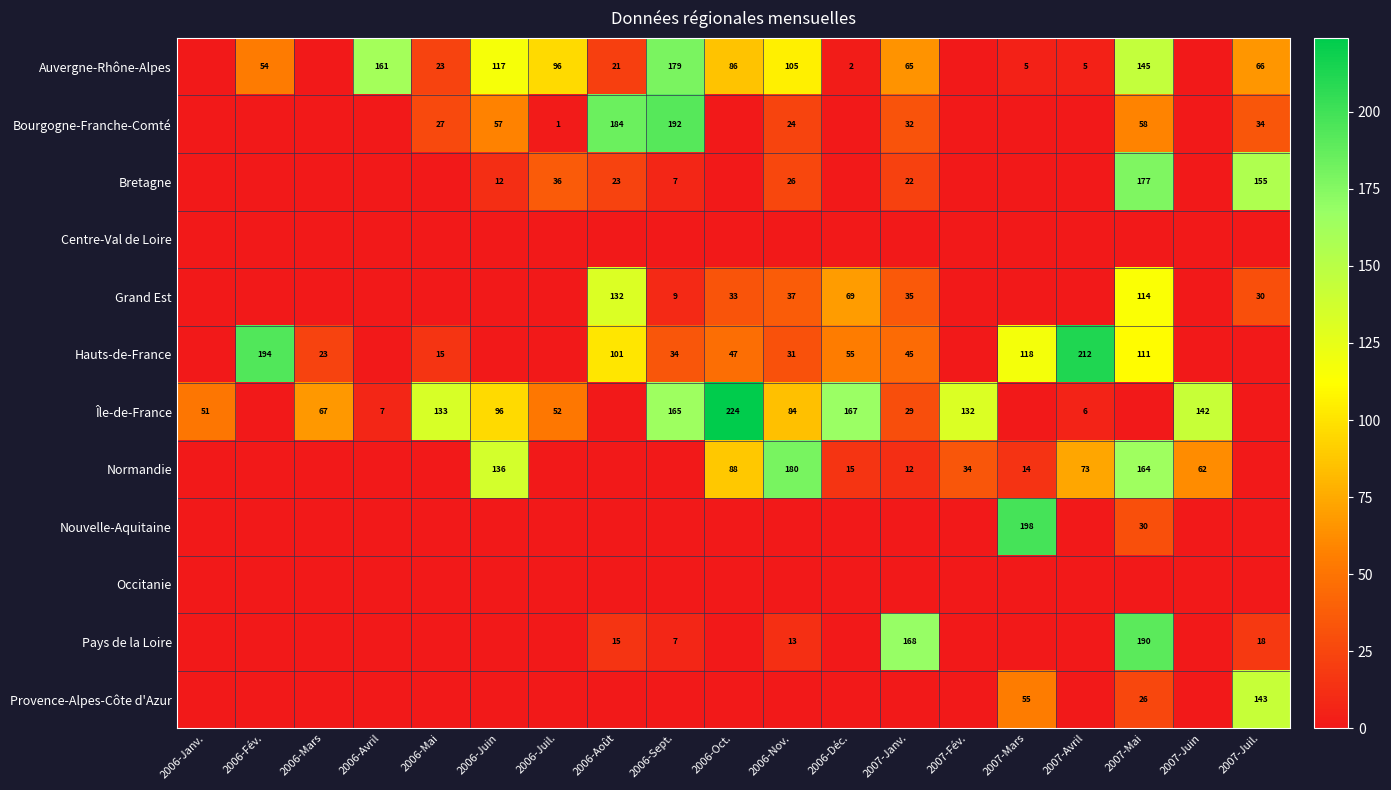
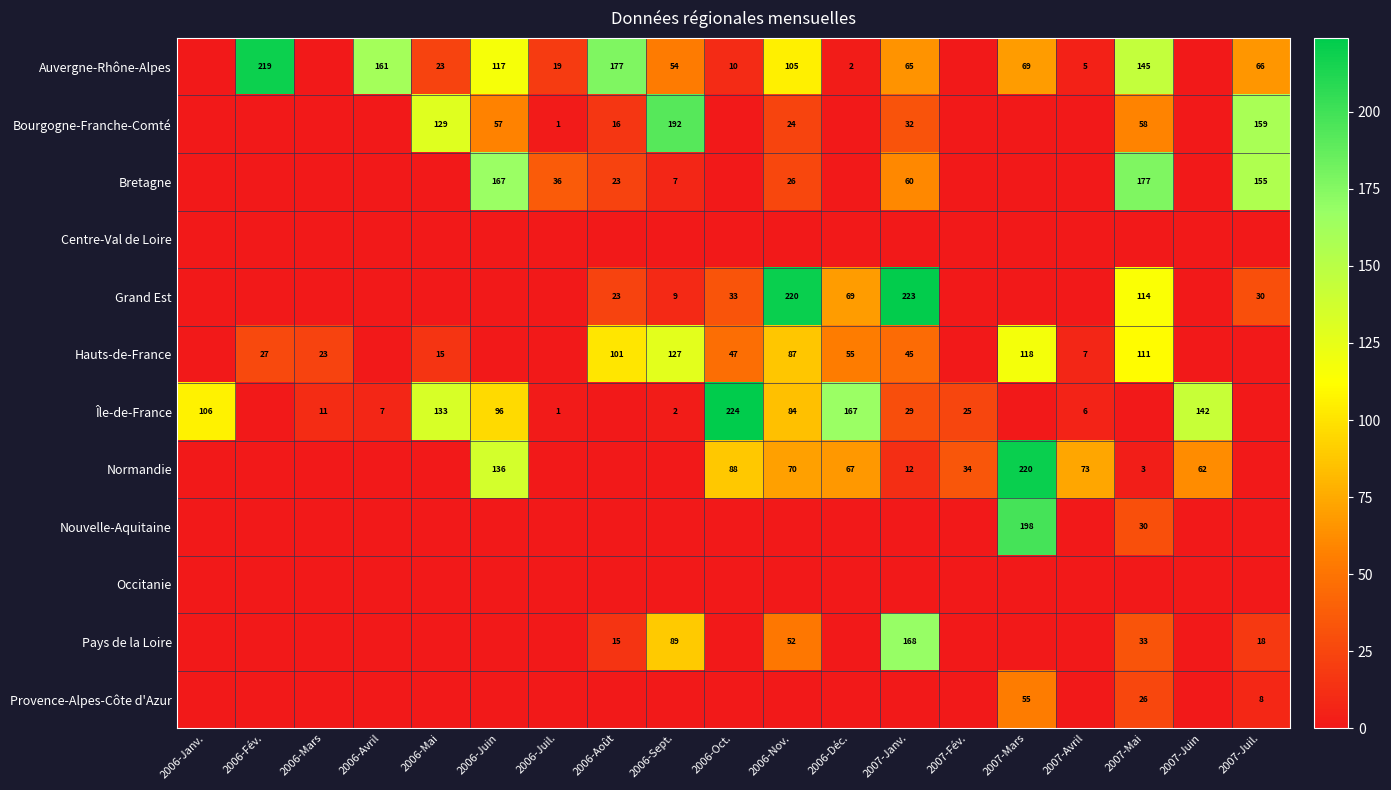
  {
    "Auvergne-Rhône-Alpes": {
-     "2006-Fév.": 54,
+     "2006-Fév.": 219,
      "2006-Avril": 161,
      "2006-Mai": 23,
      "2006-Juin": 117,
-     "2006-Juil.": 96,
-     "2006-Août": 21,
-     "2006-Sept.": 179,
-     "2006-Oct.": 86,
+     "2006-Juil.": 19,
+     "2006-Août": 177,
+     "2006-Sept.": 54,
+     "2006-Oct.": 10,
      "2006-Nov.": 105,
      "2006-Déc.": 2,
      "2007-Janv.": 65,
-     "2007-Mars": 5,
+     "2007-Mars": 69,
      "2007-Avril": 5,
      "2007-Mai": 145,
      "2007-Juil.": 66
    },
    "Bourgogne-Franche-Comté": {
-     "2006-Mai": 27,
+     "2006-Mai": 129,
      "2006-Juin": 57,
      "2006-Juil.": 1,
-     "2006-Août": 184,
+     "2006-Août": 16,
      "2006-Sept.": 192,
      "2006-Nov.": 24,
      "2007-Janv.": 32,
      "2007-Mai": 58,
-     "2007-Juil.": 34
+     "2007-Juil.": 159
    },
    "Bretagne": {
-     "2006-Juin": 12,
+     "2006-Juin": 167,
      "2006-Juil.": 36,
      "2006-Août": 23,
      "2006-Sept.": 7,
      "2006-Nov.": 26,
-     "2007-Janv.": 22,
+     "2007-Janv.": 60,
      "2007-Mai": 177,
      "2007-Juil.": 155
    },
    "Grand Est": {
-     "2006-Août": 132,
+     "2006-Août": 23,
      "2006-Sept.": 9,
      "2006-Oct.": 33,
-     "2006-Nov.": 37,
+     "2006-Nov.": 220,
      "2006-Déc.": 69,
-     "2007-Janv.": 35,
+     "2007-Janv.": 223,
      "2007-Mai": 114,
      "2007-Juil.": 30
    },
    "Hauts-de-France": {
-     "2006-Fév.": 194,
+     "2006-Fév.": 27,
      "2006-Mars": 23,
      "2006-Mai": 15,
      "2006-Août": 101,
-     "2006-Sept.": 34,
+     "2006-Sept.": 127,
      "2006-Oct.": 47,
-     "2006-Nov.": 31,
+     "2006-Nov.": 87,
      "2006-Déc.": 55,
      "2007-Janv.": 45,
      "2007-Mars": 118,
-     "2007-Avril": 212,
+     "2007-Avril": 7,
      "2007-Mai": 111
    },
    "Île-de-France": {
-     "2006-Janv.": 51,
-     "2006-Mars": 67,
+     "2006-Janv.": 106,
+     "2006-Mars": 11,
      "2006-Avril": 7,
      "2006-Mai": 133,
      "2006-Juin": 96,
-     "2006-Juil.": 52,
-     "2006-Sept.": 165,
+     "2006-Juil.": 1,
+     "2006-Sept.": 2,
      "2006-Oct.": 224,
      "2006-Nov.": 84,
      "2006-Déc.": 167,
      "2007-Janv.": 29,
-     "2007-Fév.": 132,
+     "2007-Fév.": 25,
      "2007-Avril": 6,
      "2007-Juin": 142
    },
    "Normandie": {
      "2006-Juin": 136,
      "2006-Oct.": 88,
-     "2006-Nov.": 180,
-     "2006-Déc.": 15,
+     "2006-Nov.": 70,
+     "2006-Déc.": 67,
      "2007-Janv.": 12,
      "2007-Fév.": 34,
-     "2007-Mars": 14,
+     "2007-Mars": 220,
      "2007-Avril": 73,
-     "2007-Mai": 164,
+     "2007-Mai": 3,
      "2007-Juin": 62
    },
    "Nouvelle-Aquitaine": {
      "2007-Mars": 198,
      "2007-Mai": 30
    },
    "Pays de la Loire": {
      "2006-Août": 15,
-     "2006-Sept.": 7,
-     "2006-Nov.": 13,
+     "2006-Sept.": 89,
+     "2006-Nov.": 52,
      "2007-Janv.": 168,
-     "2007-Mai": 190,
+     "2007-Mai": 33,
      "2007-Juil.": 18
    },
    "Provence-Alpes-Côte d'Azur": {
      "2007-Mars": 55,
      "2007-Mai": 26,
-     "2007-Juil.": 143
+     "2007-Juil.": 8
    }
  }
